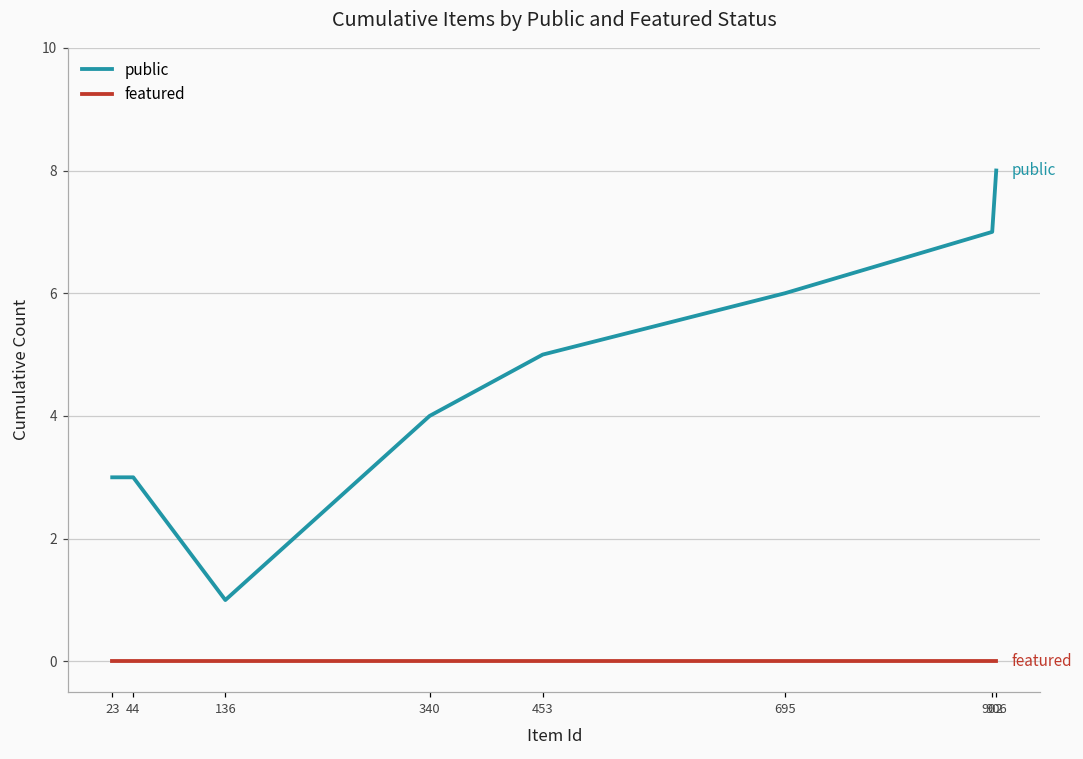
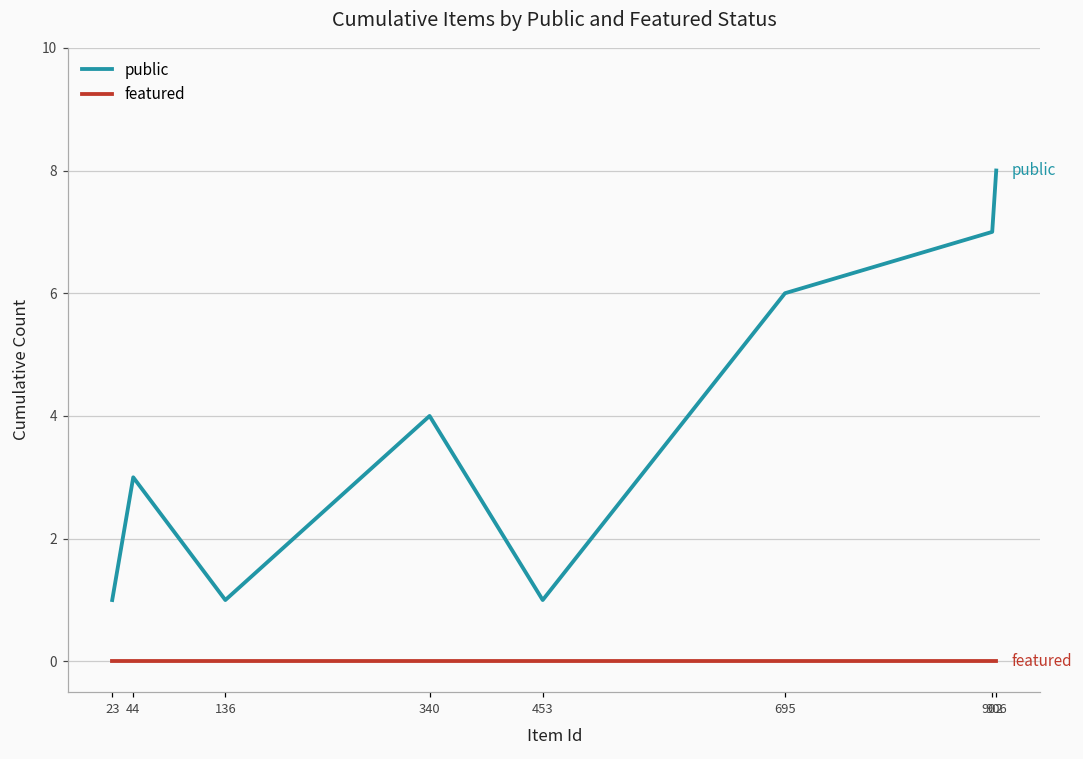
  {
    "public": {
-     "23": 3,
+     "23": 1,
      "44": 3,
      "136": 1,
      "340": 4,
-     "453": 5,
+     "453": 1,
      "695": 6
    },
    "featured": {
      "23": 0,
      "44": 0,
      "136": 0,
      "340": 0,
      "453": 0,
      "695": 0
    }
  }
